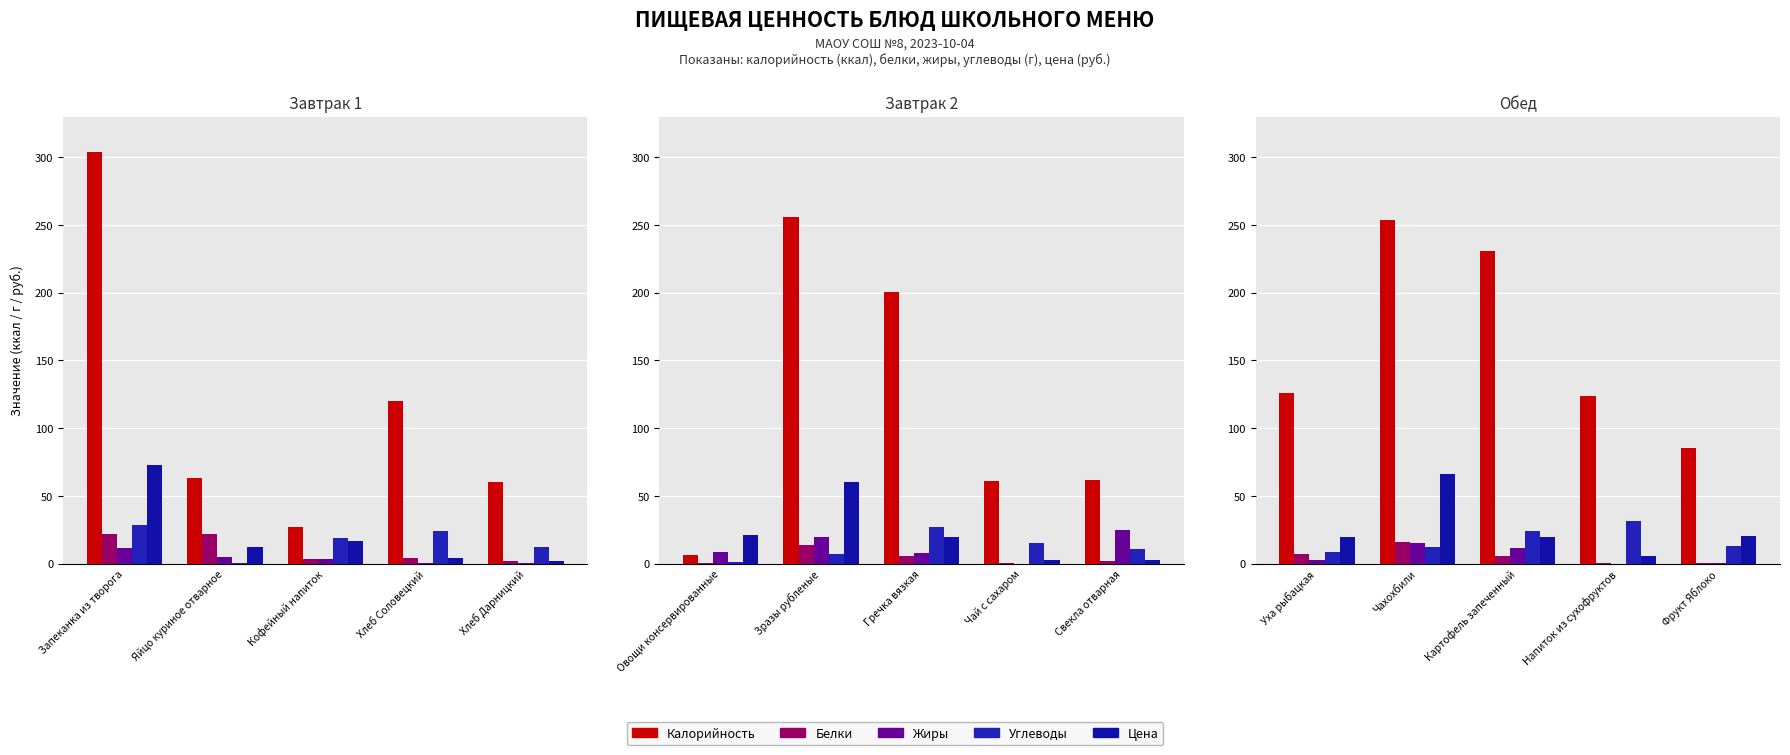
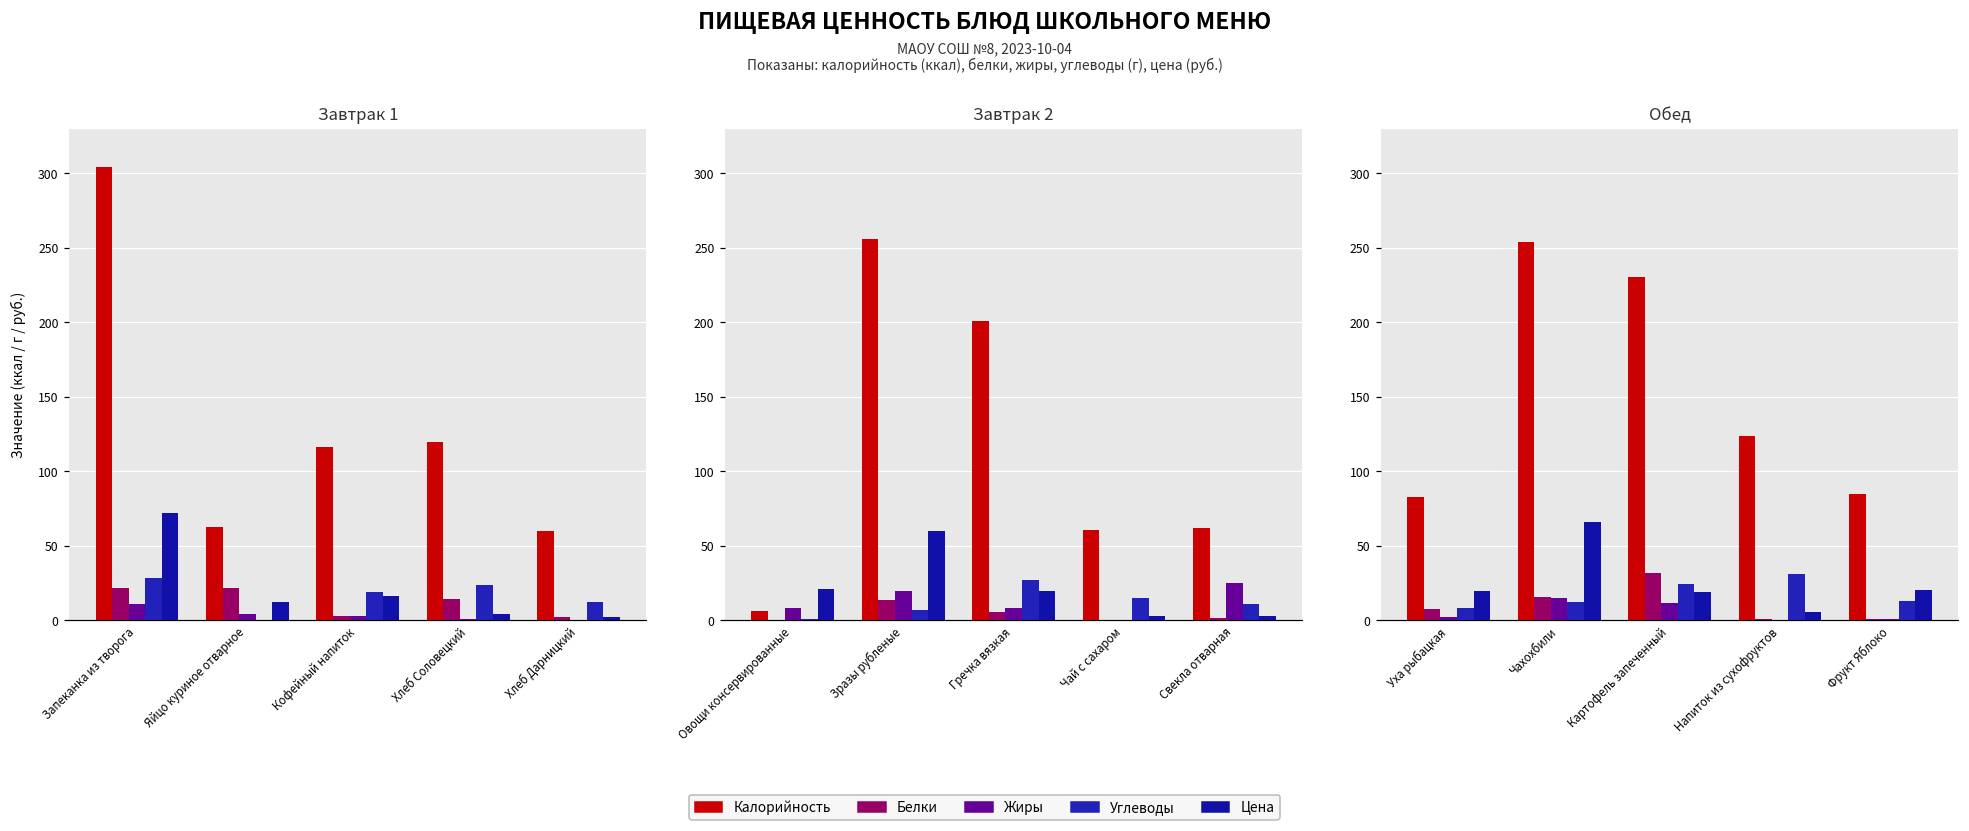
  {
    "Завтрак 1": {
      "Калорийность": {
        "Запеканка из творога": 304,
        "Яйцо куриное отварное": 63,
-       "Кофейный напиток": 27,
+       "Кофейный напиток": 117,
        "Хлеб Соловецкий": 120,
        "Хлеб Дарницкий": 60
      },
      "Белки": {
        "Запеканка из творога": 22,
        "Яйцо куриное отварное": 22,
        "Кофейный напиток": 3,
-       "Хлеб Соловецкий": 4,
+       "Хлеб Соловецкий": 14,
        "Хлеб Дарницкий": 2
      },
      "Жиры": {
        "Запеканка из творога": 11,
        "Яйцо куриное отварное": 5,
        "Кофейный напиток": 3
      }
    },
    "Завтрак 2": {
      "Калорийность": {
        "Овощи консервированные": 7,
        "Зразы рубленые": 256,
        "Гречка вязкая": 201,
        "Чай с сахаром": 61,
        "Свекла отварная": 62
      },
      "Белки": {
        "Зразы рубленые": 13,
        "Гречка вязкая": 5
      },
      "Жиры": {
        "Овощи консервированные": 8,
        "Зразы рубленые": 19,
        "Гречка вязкая": 8,
        "Чай с сахаром": 0,
        "Свекла отварная": 25
      }
    },
    "Обед": {
      "Калорийность": {
-       "Уха рыбацкая": 126,
+       "Уха рыбацкая": 83,
        "Чахохбили": 254,
        "Картофель запеченный": 230,
        "Напиток из сухофруктов": 124,
        "Фрукт Яблоко": 85
      },
      "Белки": {
        "Уха рыбацкая": 7,
        "Чахохбили": 16,
-       "Картофель запеченный": 5
+       "Картофель запеченный": 32
      },
      "Жиры": {
        "Уха рыбацкая": 2,
        "Чахохбили": 15,
        "Картофель запеченный": 12,
        "Напиток из сухофруктов": 0
      }
    }
  }
